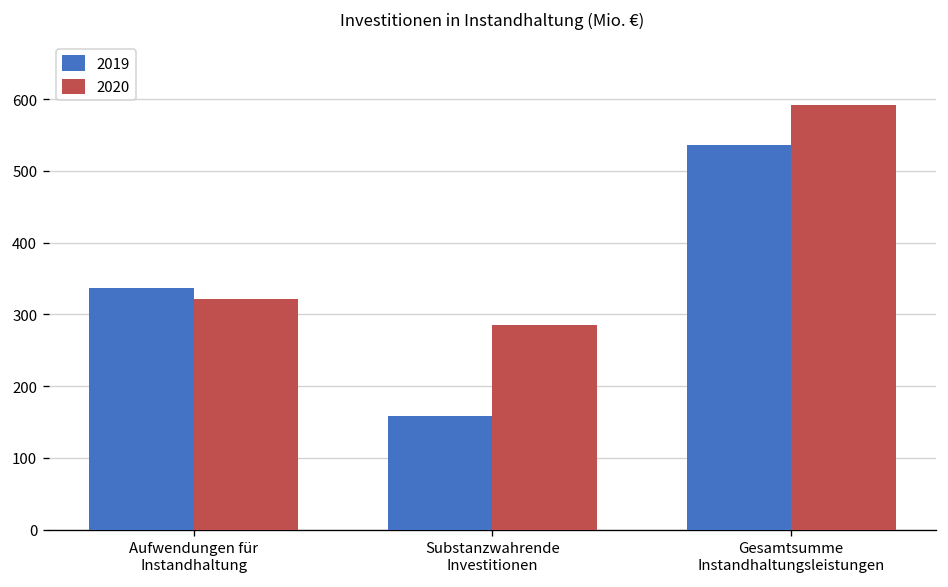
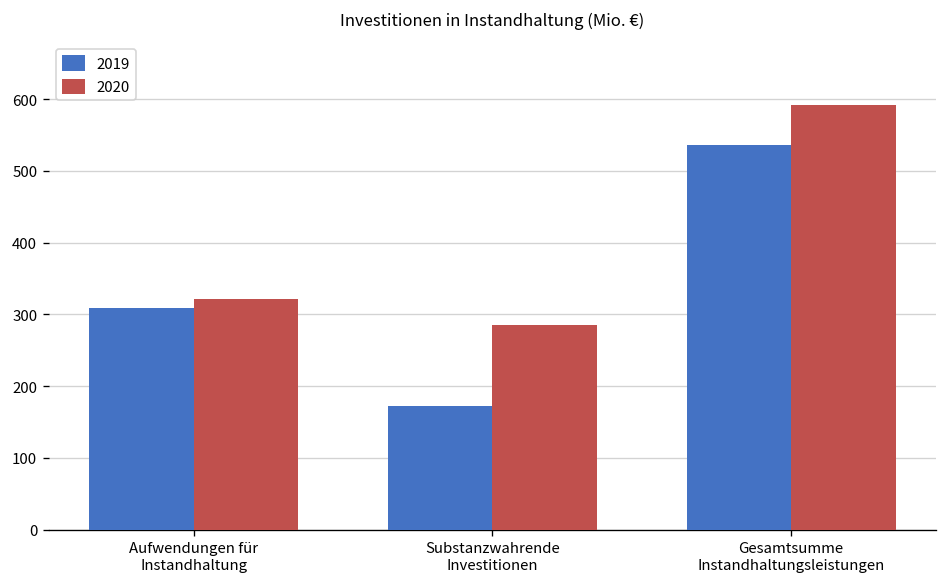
  {
    "2019": {
-     "Aufwendungen für Instandhaltung": 340,
-     "Substanzwahrende Investitionen": 160,
+     "Aufwendungen für Instandhaltung": 310,
+     "Substanzwahrende Investitionen": 170,
      "Gesamtsumme Instandhaltungsleistungen": 540
    },
    "2020": {
      "Aufwendungen für Instandhaltung": 320,
      "Substanzwahrende Investitionen": 290,
      "Gesamtsumme Instandhaltungsleistungen": 590
    }
  }
